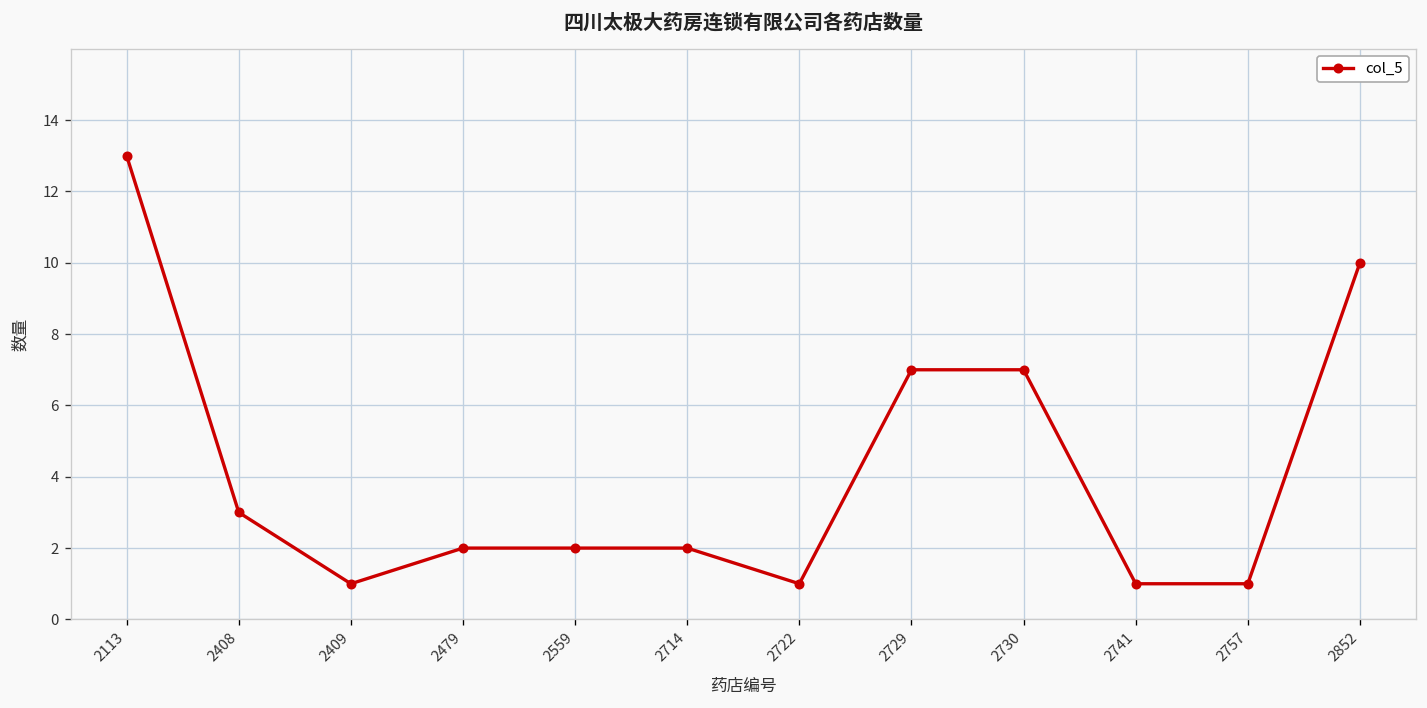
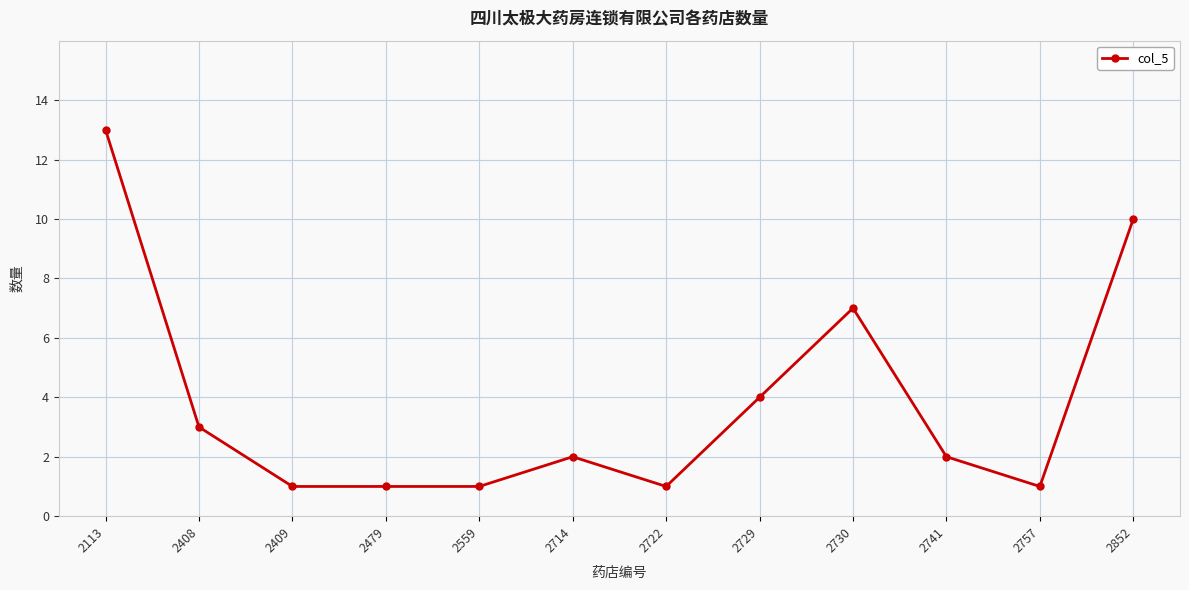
  {
    "2113": 13,
    "2408": 3,
    "2409": 1,
-   "2479": 2,
-   "2559": 2,
+   "2479": 1,
+   "2559": 1,
    "2714": 2,
    "2722": 1,
-   "2729": 7,
+   "2729": 4,
    "2730": 7,
-   "2741": 1,
+   "2741": 2,
    "2757": 1,
    "2852": 10
  }
